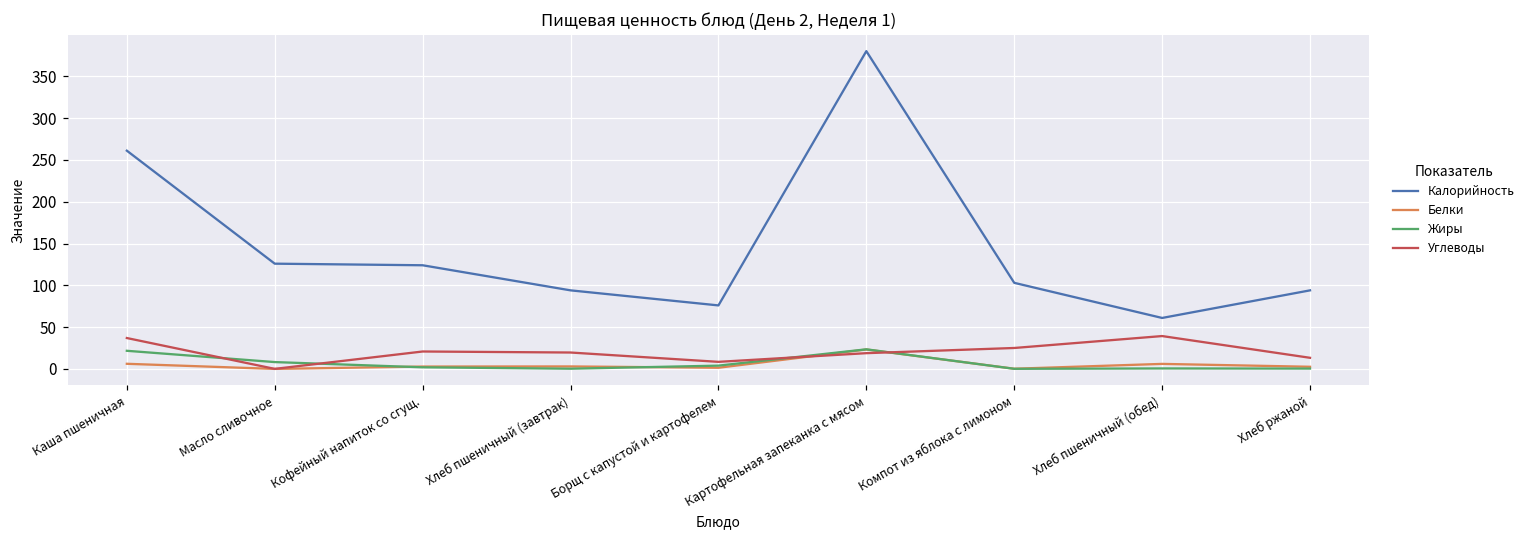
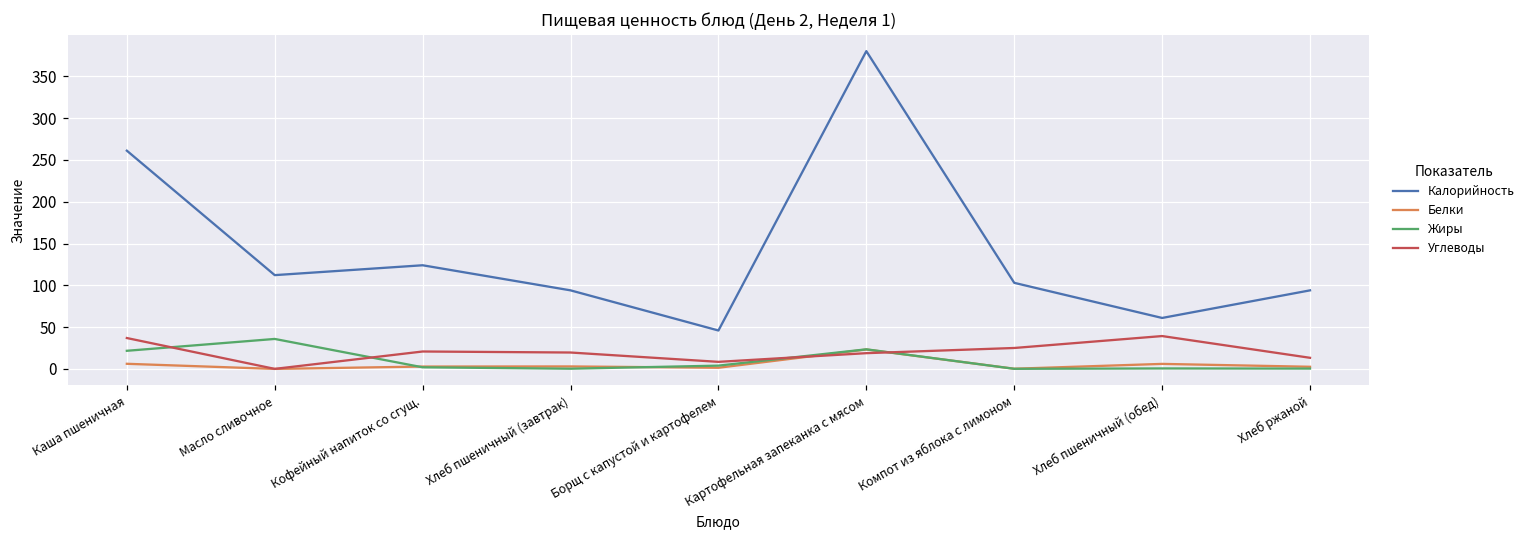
  {
    "Калорийность": {
      "Каша пшеничная": 260,
-     "Масло сливочное": 130,
+     "Масло сливочное": 110,
      "Кофейный напиток со сгущ.": 120,
      "Хлеб пшеничный (завтрак)": 90,
-     "Борщ с капустой и картофелем": 80,
+     "Борщ с капустой и картофелем": 50,
      "Картофельная запеканка с мясом": 380,
      "Компот из яблока с лимоном": 100,
      "Хлеб пшеничный (обед)": 60,
      "Хлеб ржаной": 90
    },
    "Жиры": {
      "Каша пшеничная": 20,
-     "Масло сливочное": 10,
+     "Масло сливочное": 40,
      "Хлеб пшеничный (обед)": 0
    }
  }
